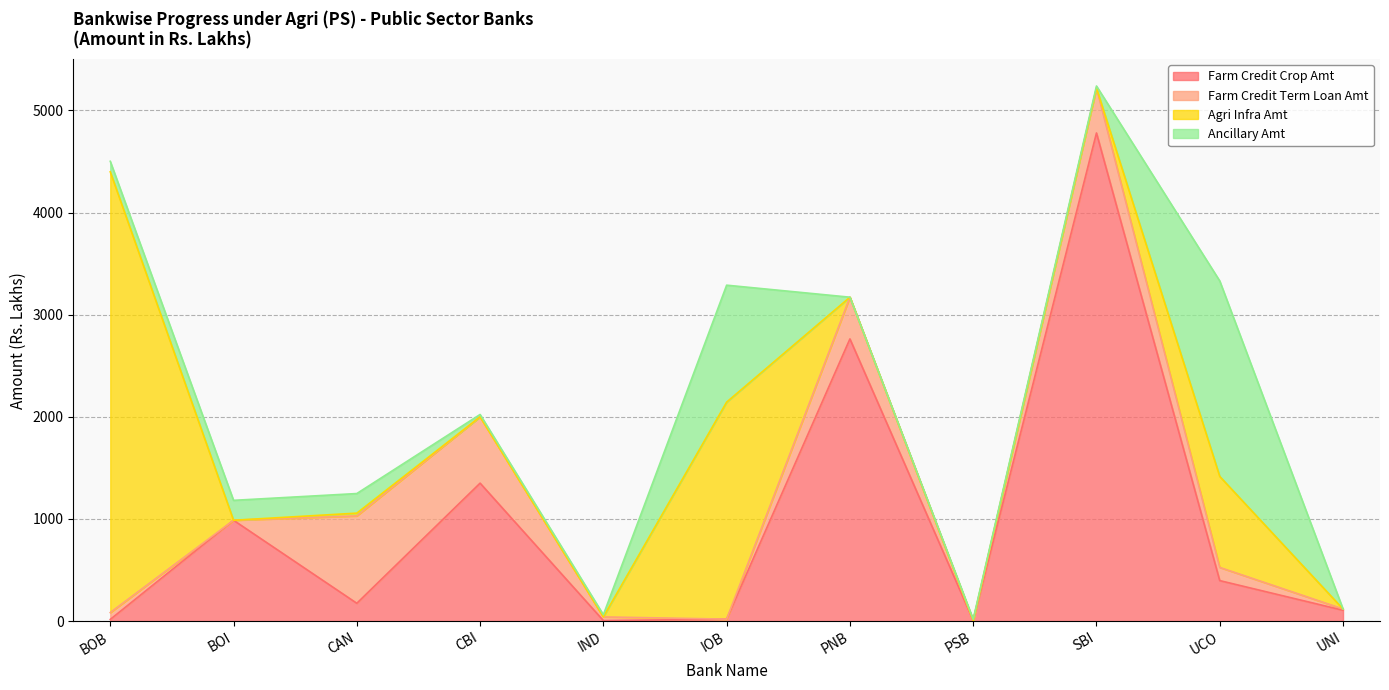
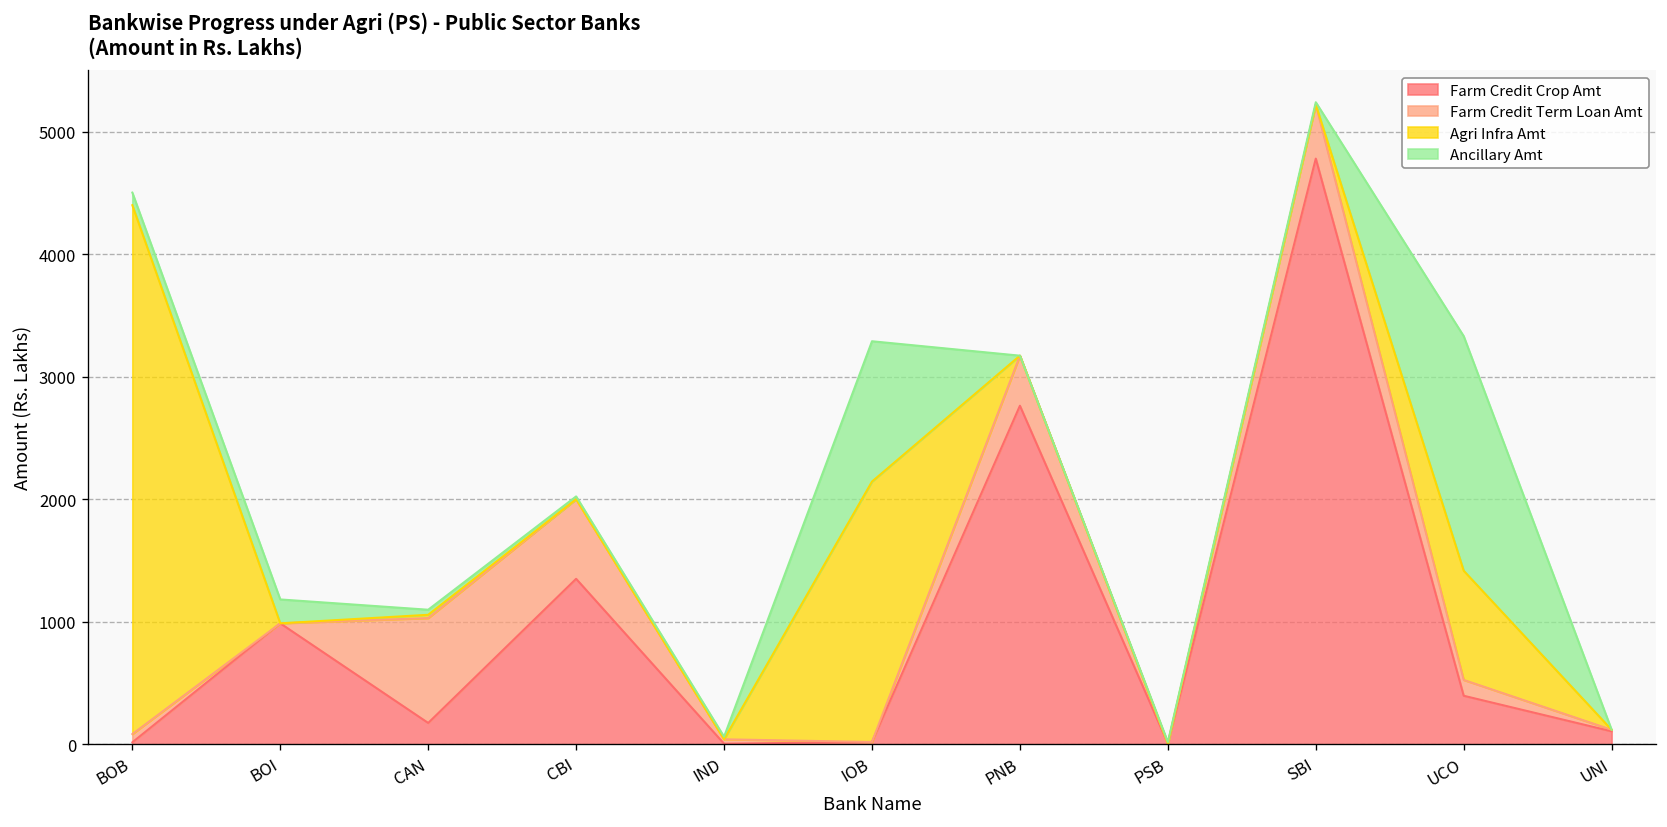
  {
    "Agri Infra Amt": {
      "BOB": 4320,
      "CAN": 30,
      "IOB": 2130,
      "UCO": 890
    },
    "Ancillary Amt": {
      "BOB": 100,
      "BOI": 200,
-     "CAN": 190,
+     "CAN": 40,
      "IOB": 1150,
      "UCO": 1910
    }
  }
